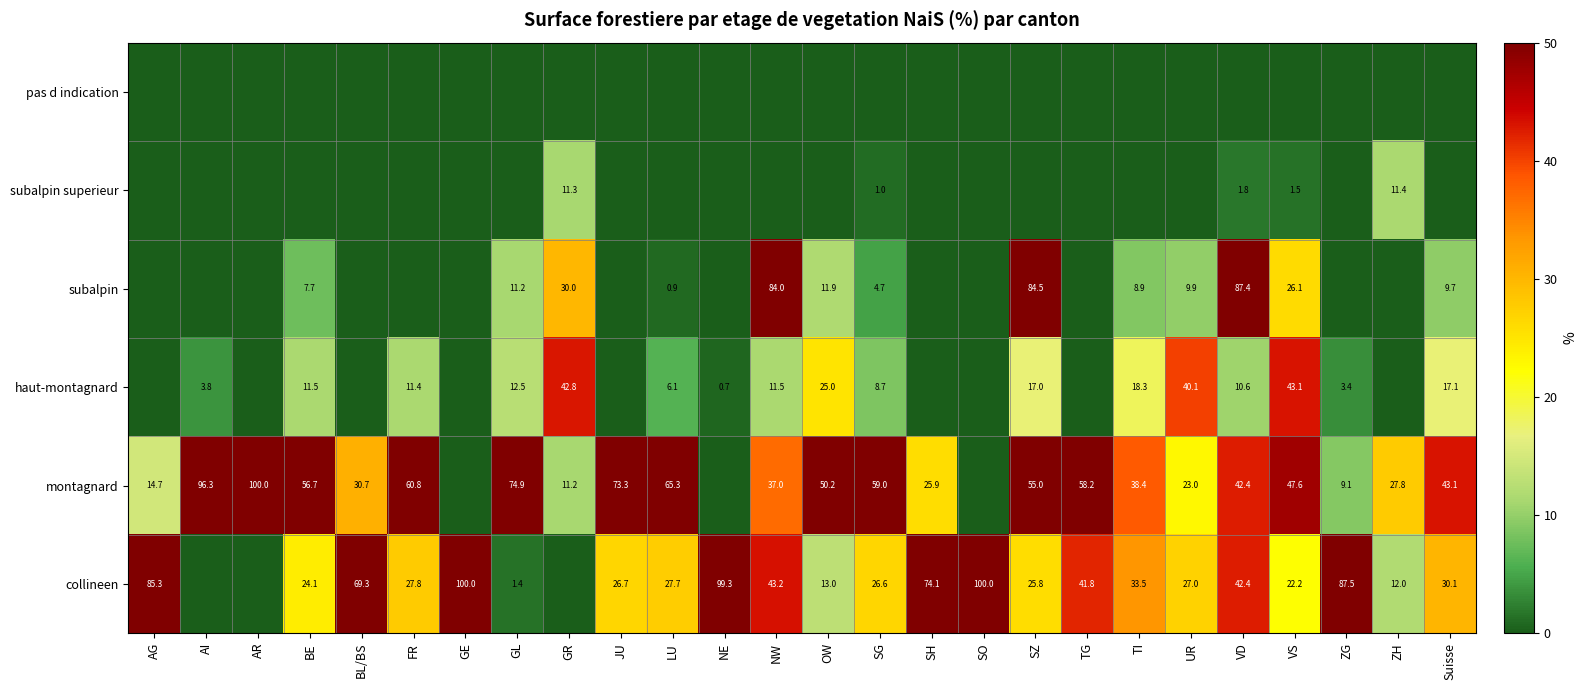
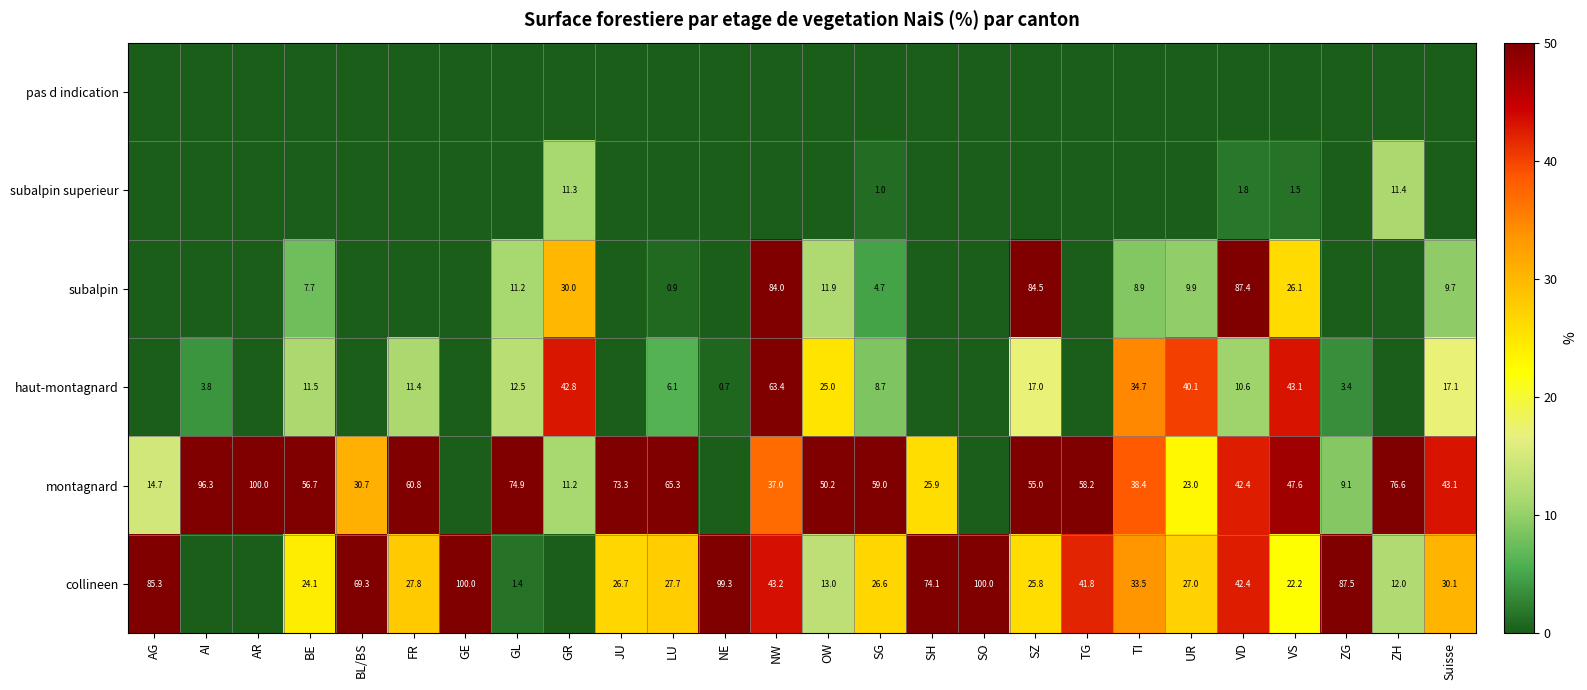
  {
    "subalpin superieur": {
      "GR": 11.3,
      "SG": 1.0,
      "VD": 1.8,
      "VS": 1.5,
      "ZH": 11.4
    },
    "subalpin": {
      "BE": 7.7,
      "GL": 11.2,
      "GR": 30.0,
      "LU": 0.9,
      "NW": 84.0,
      "OW": 11.9,
      "SG": 4.7,
      "SZ": 84.5,
      "TI": 8.9,
      "UR": 9.9,
      "VD": 87.4,
      "VS": 26.1,
      "Suisse": 9.7
    },
    "haut-montagnard": {
      "AI": 3.8,
      "BE": 11.5,
      "FR": 11.4,
      "GL": 12.5,
      "GR": 42.8,
      "LU": 6.1,
      "NE": 0.7,
-     "NW": 11.5,
+     "NW": 63.4,
      "OW": 25.0,
      "SG": 8.7,
      "SZ": 17.0,
-     "TI": 18.3,
+     "TI": 34.7,
      "UR": 40.1,
      "VD": 10.6,
      "VS": 43.1,
      "ZG": 3.4,
      "Suisse": 17.1
    },
    "montagnard": {
      "AG": 14.7,
      "AI": 96.3,
      "AR": 100.0,
      "BE": 56.7,
      "BL/BS": 30.7,
      "FR": 60.8,
      "GL": 74.9,
      "GR": 11.2,
      "JU": 73.3,
      "LU": 65.3,
      "NW": 37.0,
      "OW": 50.2,
      "SG": 59.0,
      "SH": 25.9,
      "SZ": 55.0,
      "TG": 58.2,
      "TI": 38.4,
      "UR": 23.0,
      "VD": 42.4,
      "VS": 47.6,
      "ZG": 9.1,
-     "ZH": 27.8,
+     "ZH": 76.6,
      "Suisse": 43.1
    },
    "collineen": {
      "AG": 85.3,
      "BE": 24.1,
      "BL/BS": 69.3,
      "FR": 27.8,
      "GE": 100.0,
      "GL": 1.4,
      "JU": 26.7,
      "LU": 27.7,
      "NE": 99.3,
      "NW": 43.2,
      "OW": 13.0,
      "SG": 26.6,
      "SH": 74.1,
      "SO": 100.0,
      "SZ": 25.8,
      "TG": 41.8,
      "TI": 33.5,
      "UR": 27.0,
      "VD": 42.4,
      "VS": 22.2,
      "ZG": 87.5,
      "ZH": 12.0,
      "Suisse": 30.1
    }
  }
